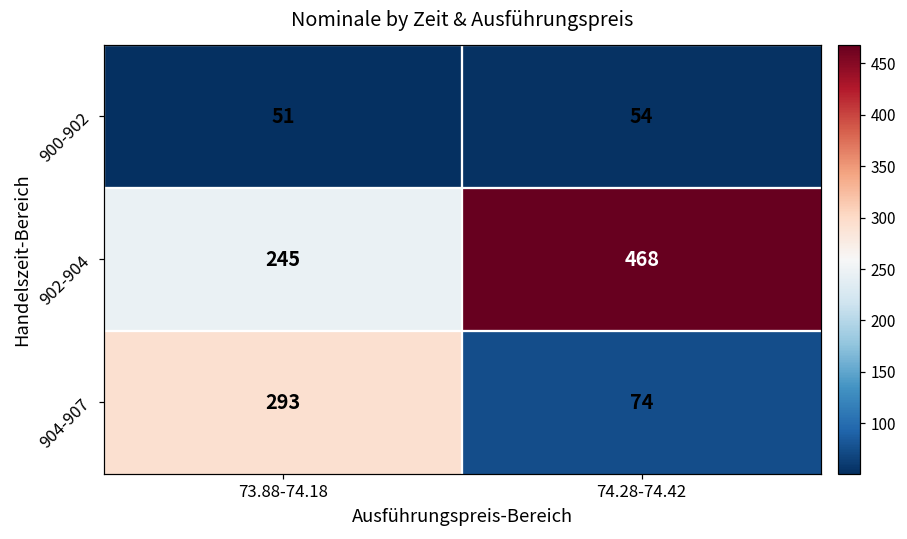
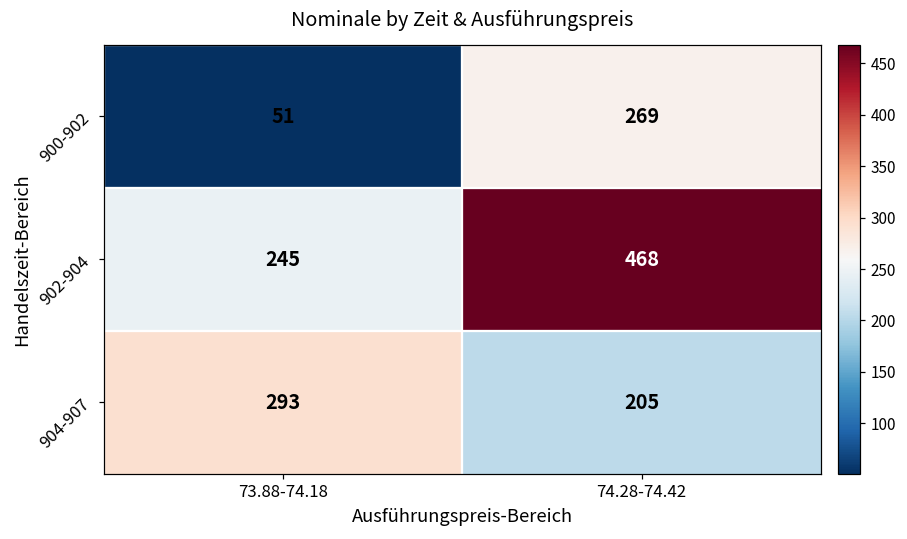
  {
    "900-902": {
      "73.88-74.18": 51,
-     "74.28-74.42": 54
+     "74.28-74.42": 269
    },
    "902-904": {
      "73.88-74.18": 245,
      "74.28-74.42": 468
    },
    "904-907": {
      "73.88-74.18": 293,
-     "74.28-74.42": 74
+     "74.28-74.42": 205
    }
  }
